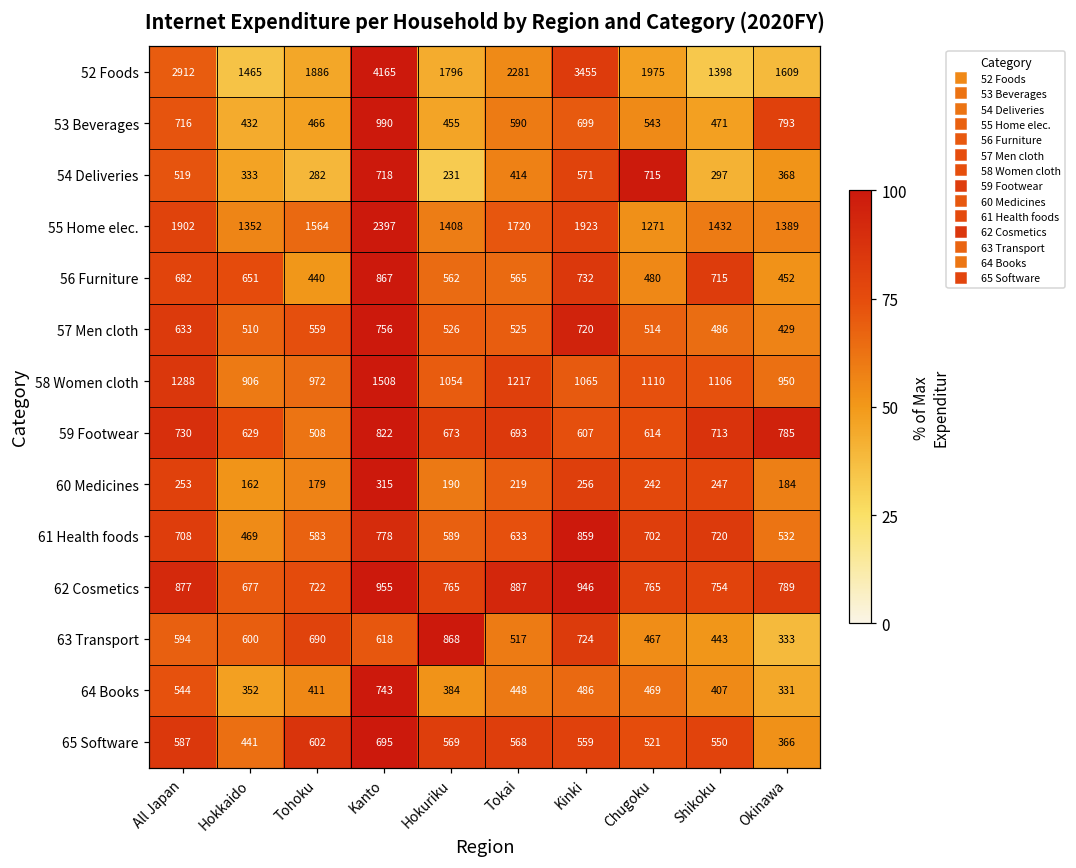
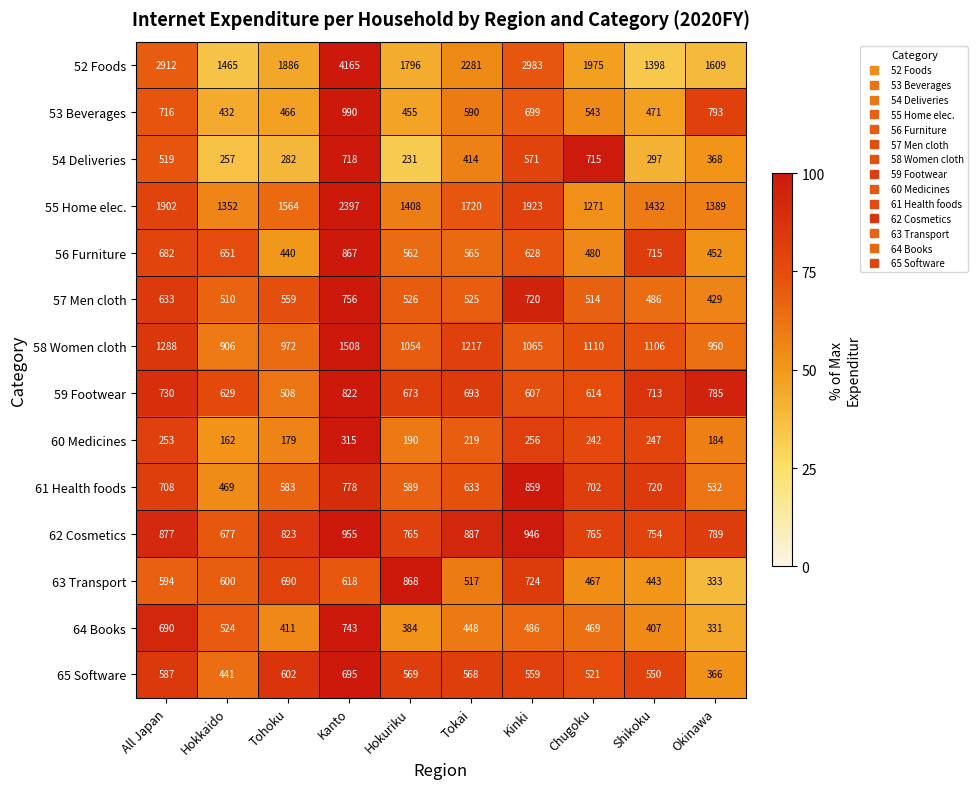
  {
    "52 Foods": {
      "All Japan": 2912,
      "Hokkaido": 1465,
      "Tohoku": 1886,
      "Kanto": 4165,
      "Hokuriku": 1796,
      "Tokai": 2281,
-     "Kinki": 3455,
+     "Kinki": 2983,
      "Chugoku": 1975,
      "Shikoku": 1398,
      "Okinawa": 1609
    },
    "53 Beverages": {
      "All Japan": 716,
      "Hokkaido": 432,
      "Tohoku": 466,
      "Kanto": 990,
      "Hokuriku": 455,
      "Tokai": 590,
      "Kinki": 699,
      "Chugoku": 543,
      "Shikoku": 471,
      "Okinawa": 793
    },
    "54 Deliveries": {
      "All Japan": 519,
-     "Hokkaido": 333,
+     "Hokkaido": 257,
      "Tohoku": 282,
      "Kanto": 718,
      "Hokuriku": 231,
      "Tokai": 414,
      "Kinki": 571,
      "Chugoku": 715,
      "Shikoku": 297,
      "Okinawa": 368
    },
    "55 Home elec.": {
      "All Japan": 1902,
      "Hokkaido": 1352,
      "Tohoku": 1564,
      "Kanto": 2397,
      "Hokuriku": 1408,
      "Tokai": 1720,
      "Kinki": 1923,
      "Chugoku": 1271,
      "Shikoku": 1432,
      "Okinawa": 1389
    },
    "56 Furniture": {
      "All Japan": 682,
      "Hokkaido": 651,
      "Tohoku": 440,
      "Kanto": 867,
      "Hokuriku": 562,
      "Tokai": 565,
-     "Kinki": 732,
+     "Kinki": 628,
      "Chugoku": 480,
      "Shikoku": 715,
      "Okinawa": 452
    },
    "57 Men cloth": {
      "All Japan": 633,
      "Hokkaido": 510,
      "Tohoku": 559,
      "Kanto": 756,
      "Hokuriku": 526,
      "Tokai": 525,
      "Kinki": 720,
      "Chugoku": 514,
      "Shikoku": 486,
      "Okinawa": 429
    },
    "58 Women cloth": {
      "All Japan": 1288,
      "Hokkaido": 906,
      "Tohoku": 972,
      "Kanto": 1508,
      "Hokuriku": 1054,
      "Tokai": 1217,
      "Kinki": 1065,
      "Chugoku": 1110,
      "Shikoku": 1106,
      "Okinawa": 950
    },
    "59 Footwear": {
      "All Japan": 730,
      "Hokkaido": 629,
      "Tohoku": 508,
      "Kanto": 822,
      "Hokuriku": 673,
      "Tokai": 693,
      "Kinki": 607,
      "Chugoku": 614,
      "Shikoku": 713,
      "Okinawa": 785
    },
    "60 Medicines": {
      "All Japan": 253,
      "Hokkaido": 162,
      "Tohoku": 179,
      "Kanto": 315,
      "Hokuriku": 190,
      "Tokai": 219,
      "Kinki": 256,
      "Chugoku": 242,
      "Shikoku": 247,
      "Okinawa": 184
    },
    "61 Health foods": {
      "All Japan": 708,
      "Hokkaido": 469,
      "Tohoku": 583,
      "Kanto": 778,
      "Hokuriku": 589,
      "Tokai": 633,
      "Kinki": 859,
      "Chugoku": 702,
      "Shikoku": 720,
      "Okinawa": 532
    },
    "62 Cosmetics": {
      "All Japan": 877,
      "Hokkaido": 677,
-     "Tohoku": 722,
+     "Tohoku": 823,
      "Kanto": 955,
      "Hokuriku": 765,
      "Tokai": 887,
      "Kinki": 946,
      "Chugoku": 765,
      "Shikoku": 754,
      "Okinawa": 789
    },
    "63 Transport": {
      "All Japan": 594,
      "Hokkaido": 600,
      "Tohoku": 690,
      "Kanto": 618,
      "Hokuriku": 868,
      "Tokai": 517,
      "Kinki": 724,
      "Chugoku": 467,
      "Shikoku": 443,
      "Okinawa": 333
    },
    "64 Books": {
-     "All Japan": 544,
-     "Hokkaido": 352,
+     "All Japan": 690,
+     "Hokkaido": 524,
      "Tohoku": 411,
      "Kanto": 743,
      "Hokuriku": 384,
      "Tokai": 448,
      "Kinki": 486,
      "Chugoku": 469,
      "Shikoku": 407,
      "Okinawa": 331
    },
    "65 Software": {
      "All Japan": 587,
      "Hokkaido": 441,
      "Tohoku": 602,
      "Kanto": 695,
      "Hokuriku": 569,
      "Tokai": 568,
      "Kinki": 559,
      "Chugoku": 521,
      "Shikoku": 550,
      "Okinawa": 366
    }
  }
